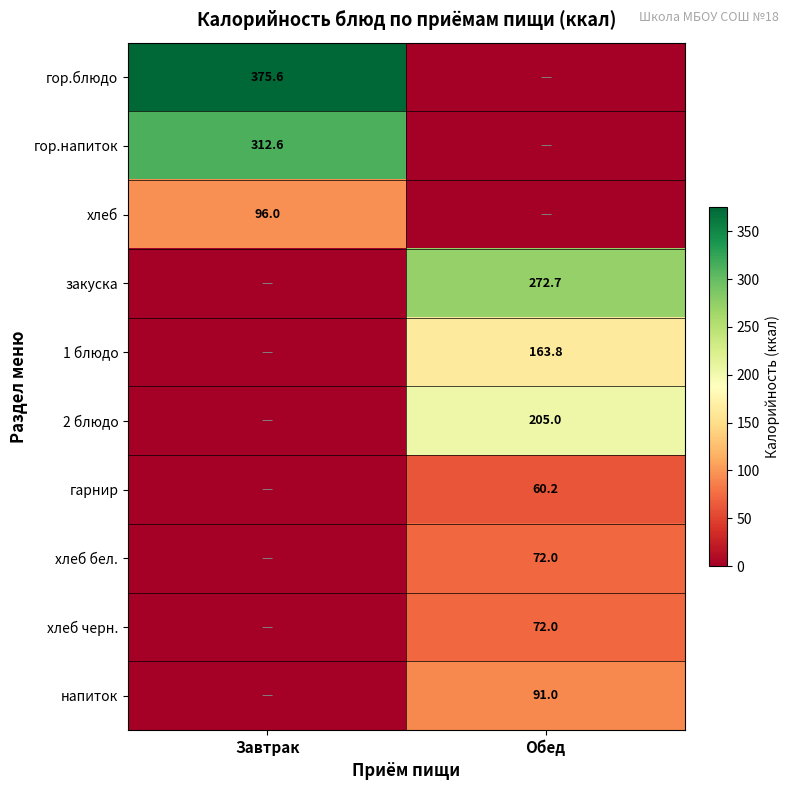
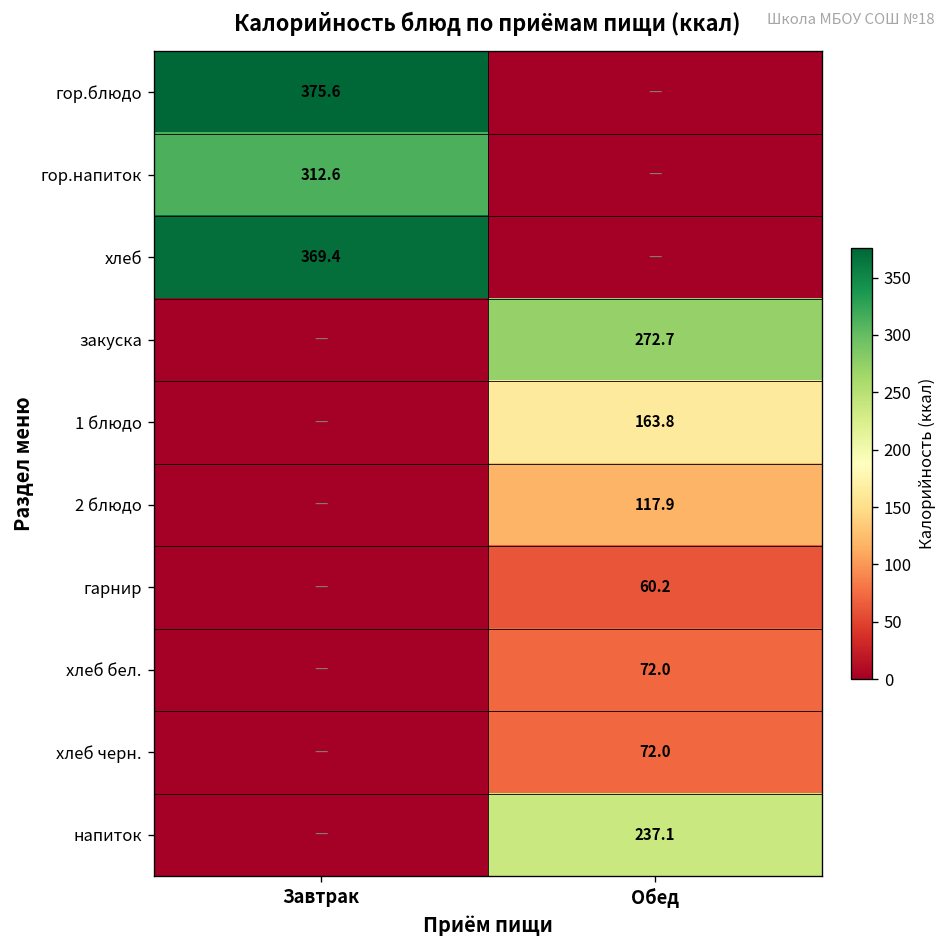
  {
    "гор.блюдо": {
      "Завтрак": 375.6
    },
    "гор.напиток": {
      "Завтрак": 312.6
    },
    "хлеб": {
-     "Завтрак": 96.0
+     "Завтрак": 369.4
    },
    "закуска": {
      "Обед": 272.7
    },
    "1 блюдо": {
      "Обед": 163.8
    },
    "2 блюдо": {
-     "Обед": 205.0
+     "Обед": 117.9
    },
    "гарнир": {
      "Обед": 60.2
    },
    "хлеб бел.": {
      "Обед": 72.0
    },
    "хлеб черн.": {
      "Обед": 72.0
    },
    "напиток": {
-     "Обед": 91.0
+     "Обед": 237.1
    }
  }
